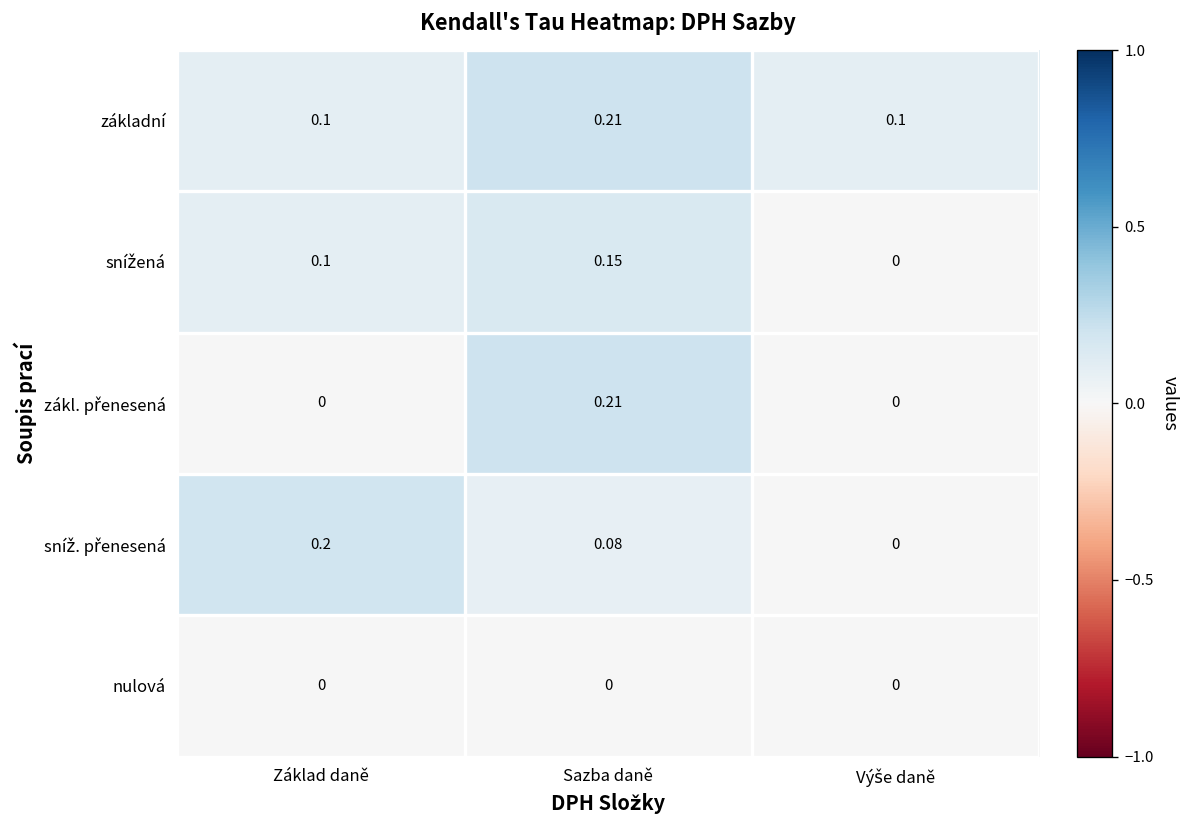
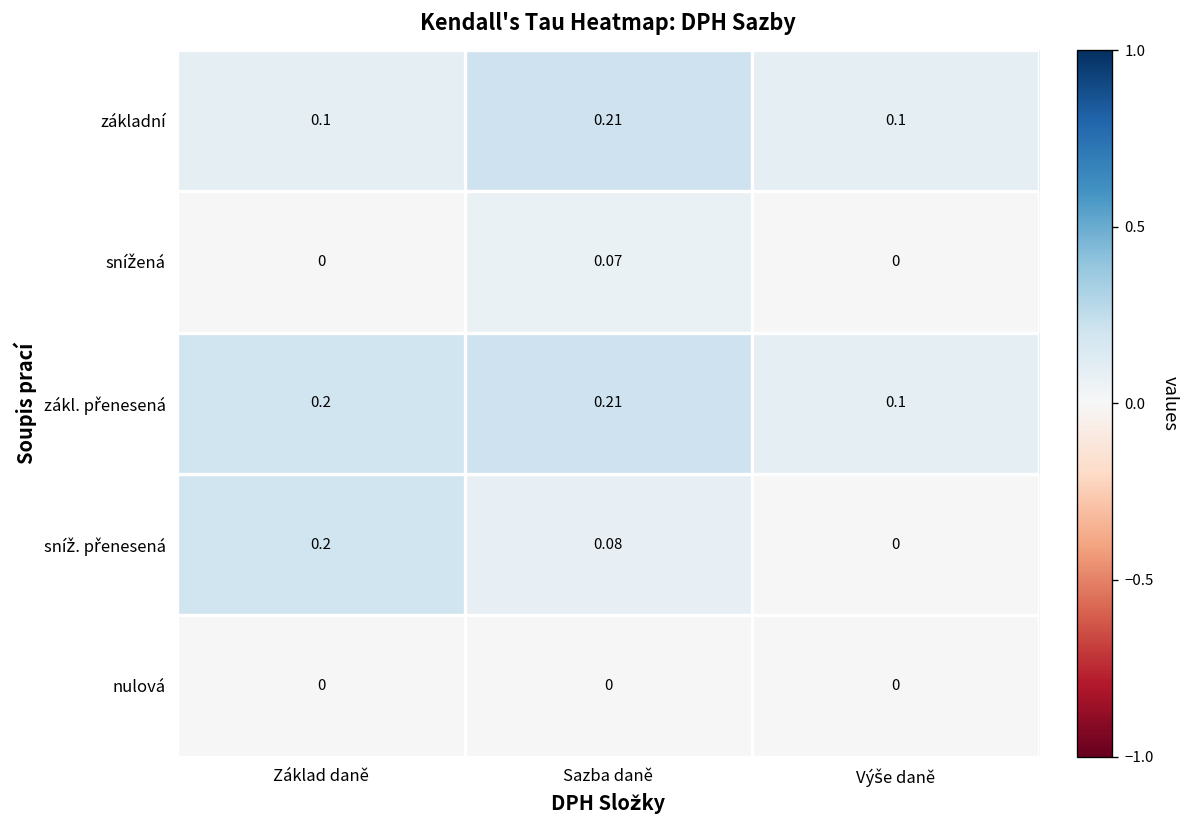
  {
    "základní": {
      "Základ daně": 0.1,
      "Sazba daně": 0.21,
      "Výše daně": 0.1
    },
    "snížená": {
-     "Základ daně": 0.1,
-     "Sazba daně": 0.15,
+     "Základ daně": 0,
+     "Sazba daně": 0.07,
      "Výše daně": 0
    },
    "zákl. přenesená": {
-     "Základ daně": 0,
+     "Základ daně": 0.2,
      "Sazba daně": 0.21,
-     "Výše daně": 0
+     "Výše daně": 0.1
    },
    "sníž. přenesená": {
      "Základ daně": 0.2,
      "Sazba daně": 0.08,
      "Výše daně": 0
    },
    "nulová": {
      "Základ daně": 0,
      "Sazba daně": 0,
      "Výše daně": 0
    }
  }
